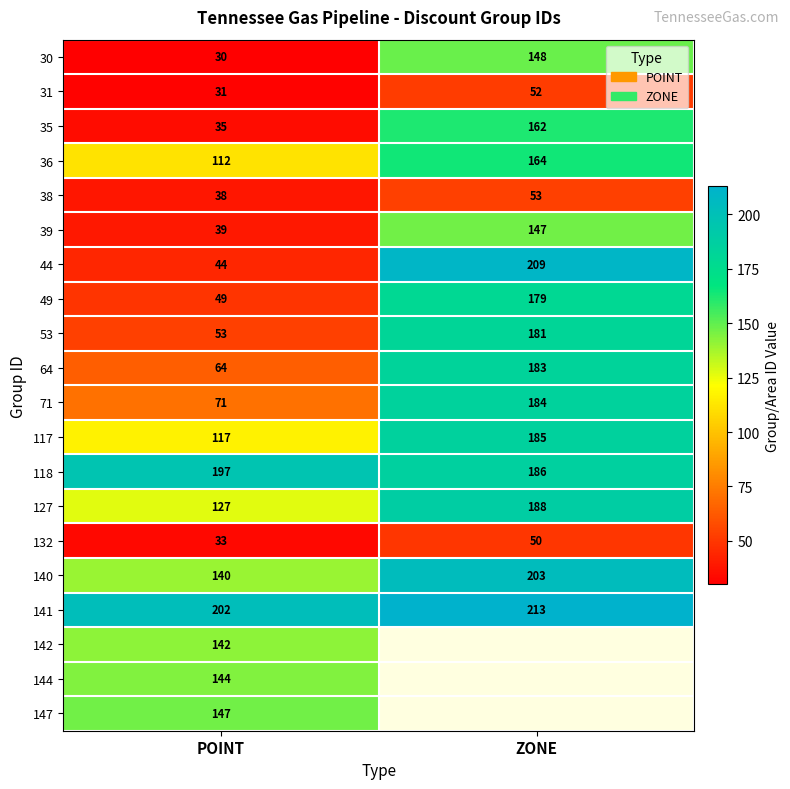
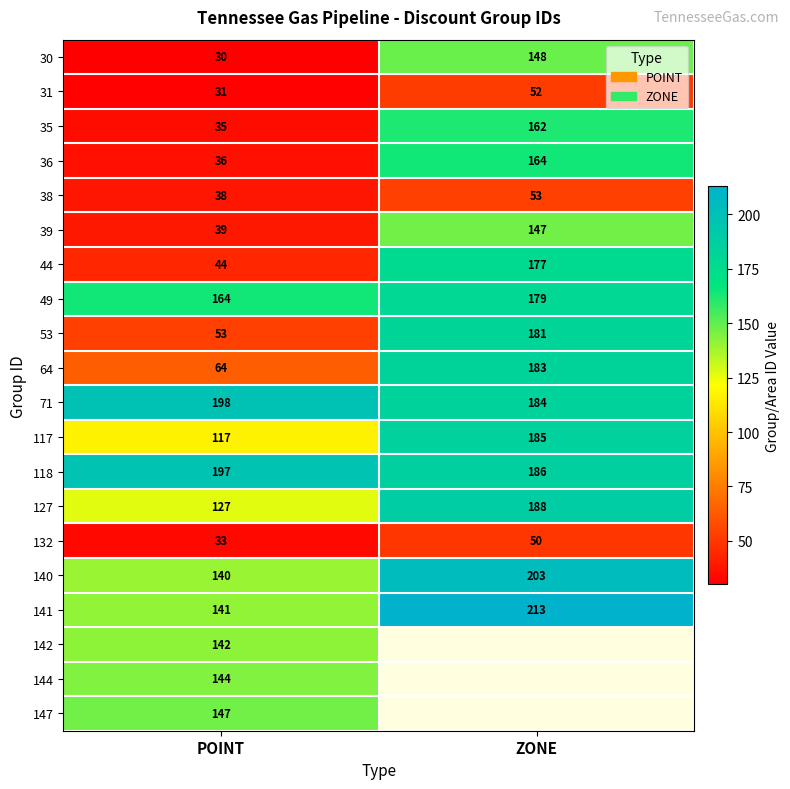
  {
    "30": {
      "POINT": 30,
      "ZONE": 148
    },
    "31": {
      "POINT": 31,
      "ZONE": 52
    },
    "35": {
      "POINT": 35,
      "ZONE": 162
    },
    "36": {
-     "POINT": 112,
+     "POINT": 36,
      "ZONE": 164
    },
    "38": {
      "POINT": 38,
      "ZONE": 53
    },
    "39": {
      "POINT": 39,
      "ZONE": 147
    },
    "44": {
      "POINT": 44,
-     "ZONE": 209
+     "ZONE": 177
    },
    "49": {
-     "POINT": 49,
+     "POINT": 164,
      "ZONE": 179
    },
    "53": {
      "POINT": 53,
      "ZONE": 181
    },
    "64": {
      "POINT": 64,
      "ZONE": 183
    },
    "71": {
-     "POINT": 71,
+     "POINT": 198,
      "ZONE": 184
    },
    "117": {
      "POINT": 117,
      "ZONE": 185
    },
    "118": {
      "POINT": 197,
      "ZONE": 186
    },
    "127": {
      "POINT": 127,
      "ZONE": 188
    },
    "132": {
      "POINT": 33,
      "ZONE": 50
    },
    "140": {
      "POINT": 140,
      "ZONE": 203
    },
    "141": {
-     "POINT": 202,
+     "POINT": 141,
      "ZONE": 213
    },
    "142": {
      "POINT": 142
    },
    "144": {
      "POINT": 144
    },
    "147": {
      "POINT": 147
    }
  }
